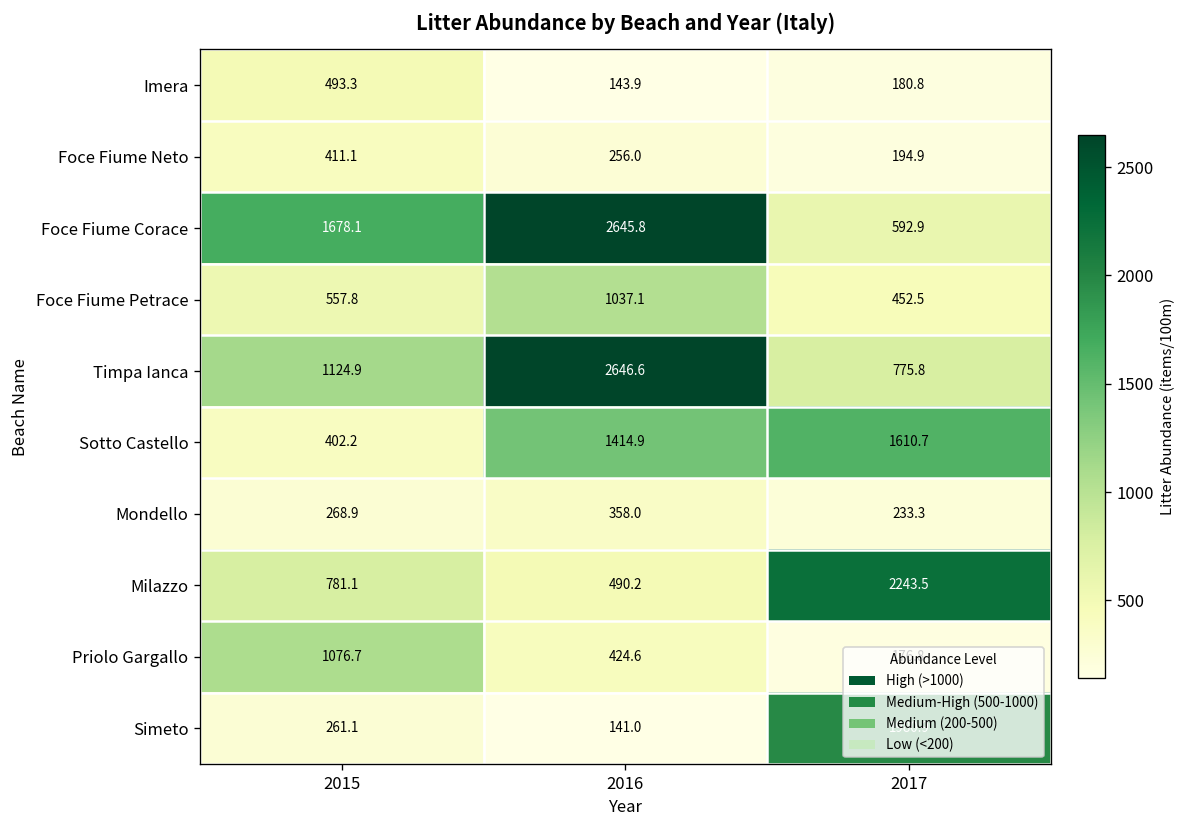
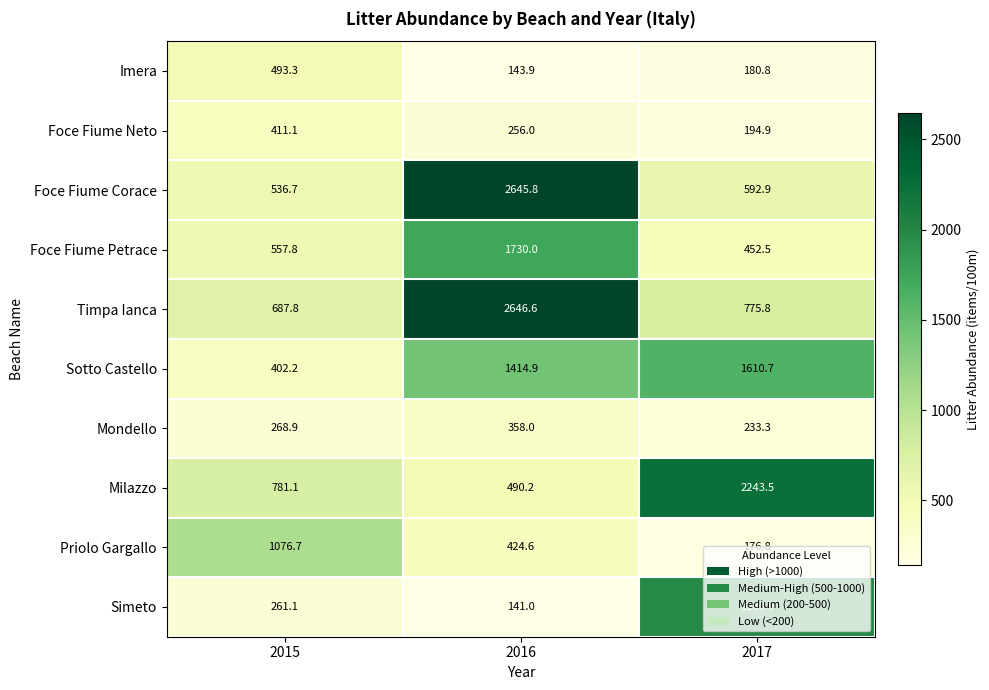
  {
    "Imera": {
      "2015": 493.3,
      "2016": 143.9,
      "2017": 180.8
    },
    "Foce Fiume Neto": {
      "2015": 411.1,
      "2016": 256.0,
      "2017": 194.9
    },
    "Foce Fiume Corace": {
-     "2015": 1678.1,
+     "2015": 536.7,
      "2016": 2645.8,
      "2017": 592.9
    },
    "Foce Fiume Petrace": {
      "2015": 557.8,
-     "2016": 1037.1,
+     "2016": 1730.0,
      "2017": 452.5
    },
    "Timpa Ianca": {
-     "2015": 1124.9,
+     "2015": 687.8,
      "2016": 2646.6,
      "2017": 775.8
    },
    "Sotto Castello": {
      "2015": 402.2,
      "2016": 1414.9,
      "2017": 1610.7
    },
    "Mondello": {
      "2015": 268.9,
      "2016": 358.0,
      "2017": 233.3
    },
    "Milazzo": {
      "2015": 781.1,
      "2016": 490.2,
      "2017": 2243.5
    },
    "Priolo Gargallo": {
      "2015": 1076.7,
      "2016": 424.6
    },
    "Simeto": {
      "2015": 261.1,
      "2016": 141.0
    }
  }
